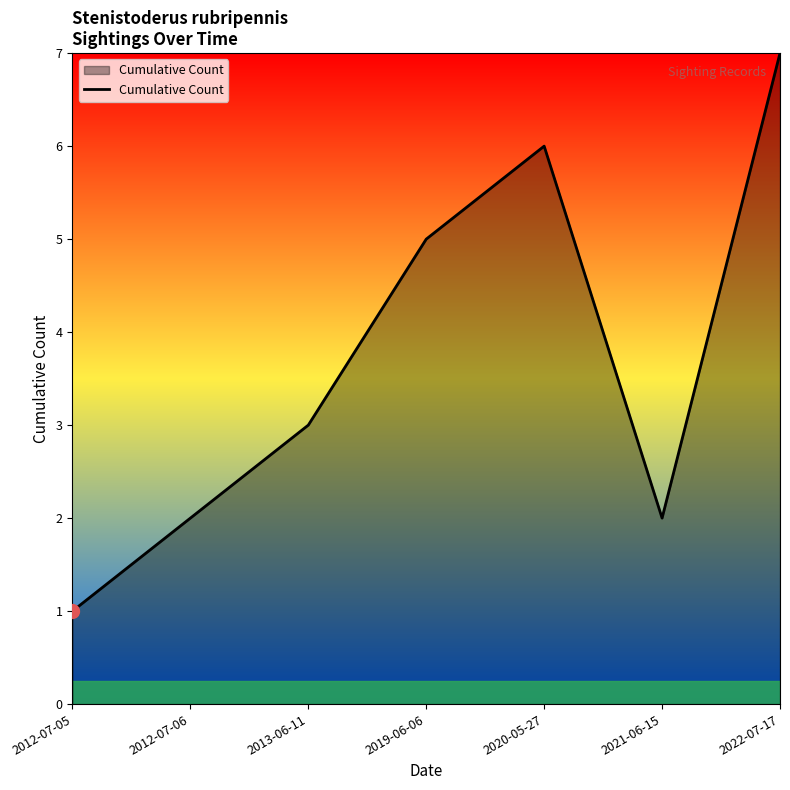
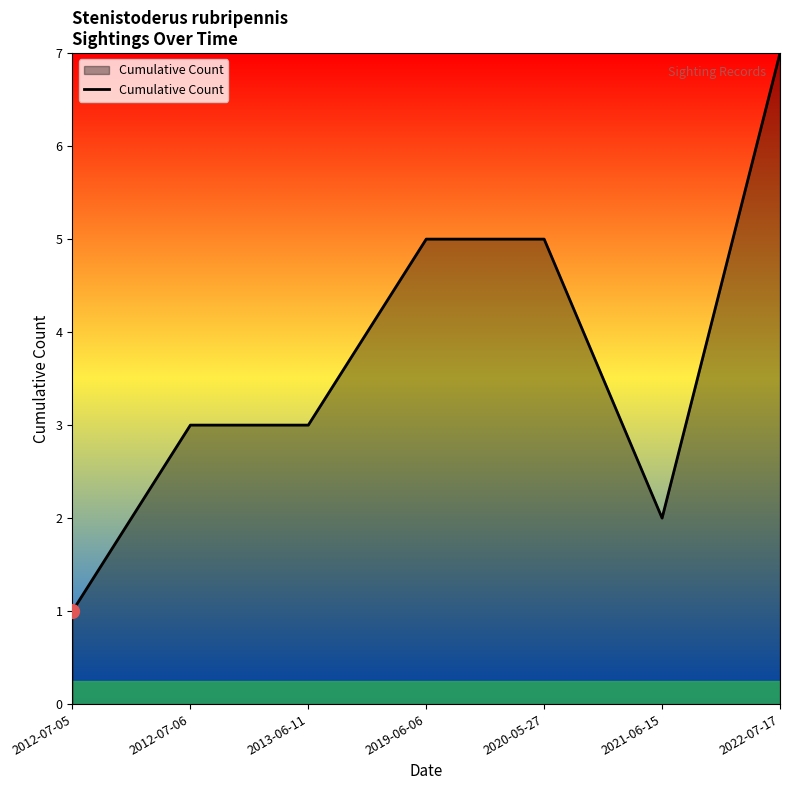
  {
    "Cumulative Count": {
-     "2012-07-06": 2,
+     "2012-07-06": 3,
      "2013-06-11": 3,
      "2019-06-06": 5,
-     "2020-05-27": 6,
+     "2020-05-27": 5,
      "2021-06-15": 2,
      "2022-07-17": 7
    }
  }
